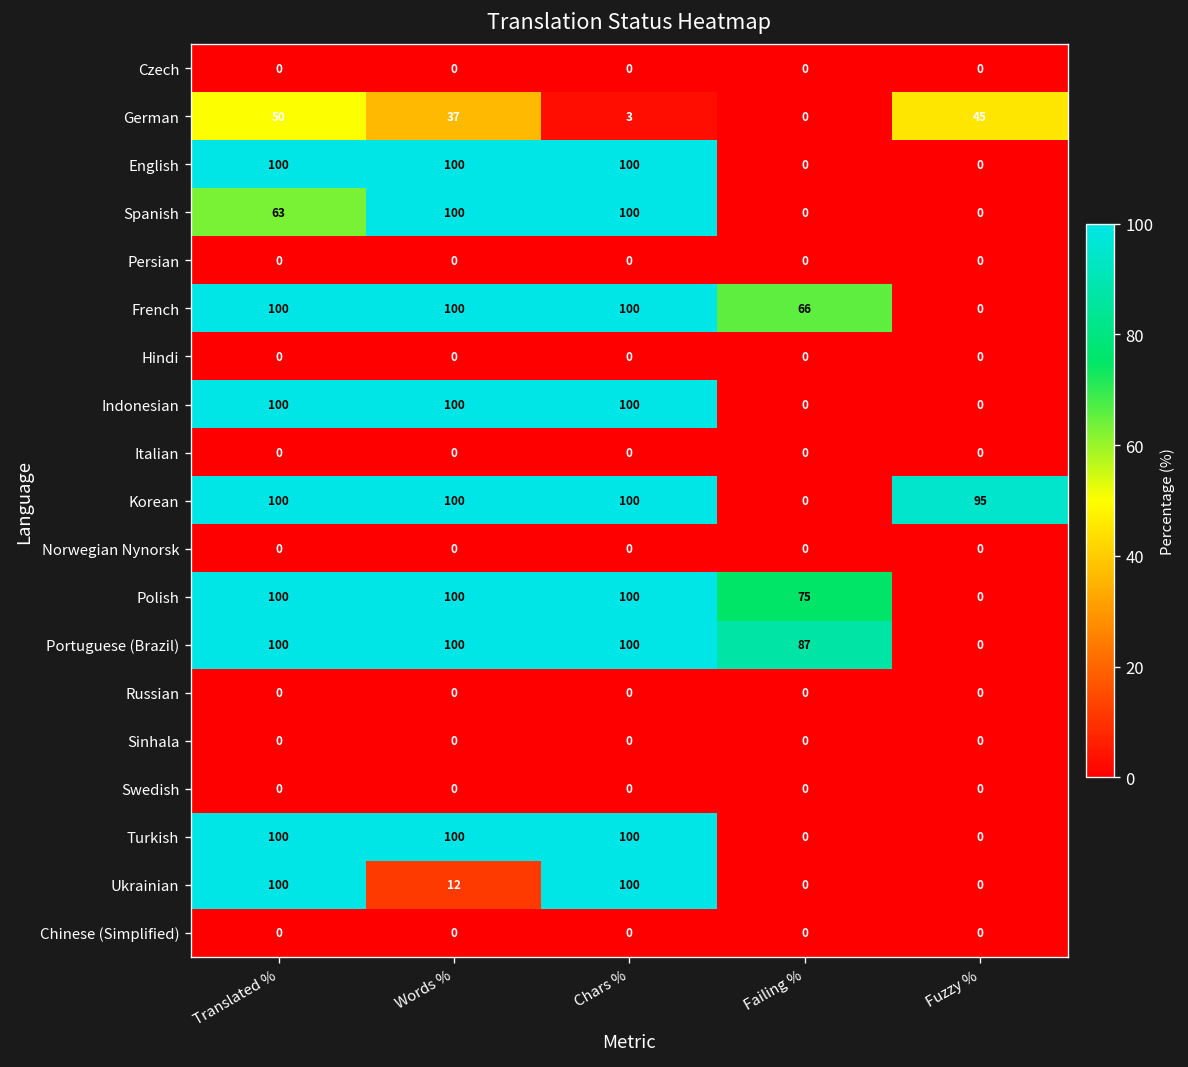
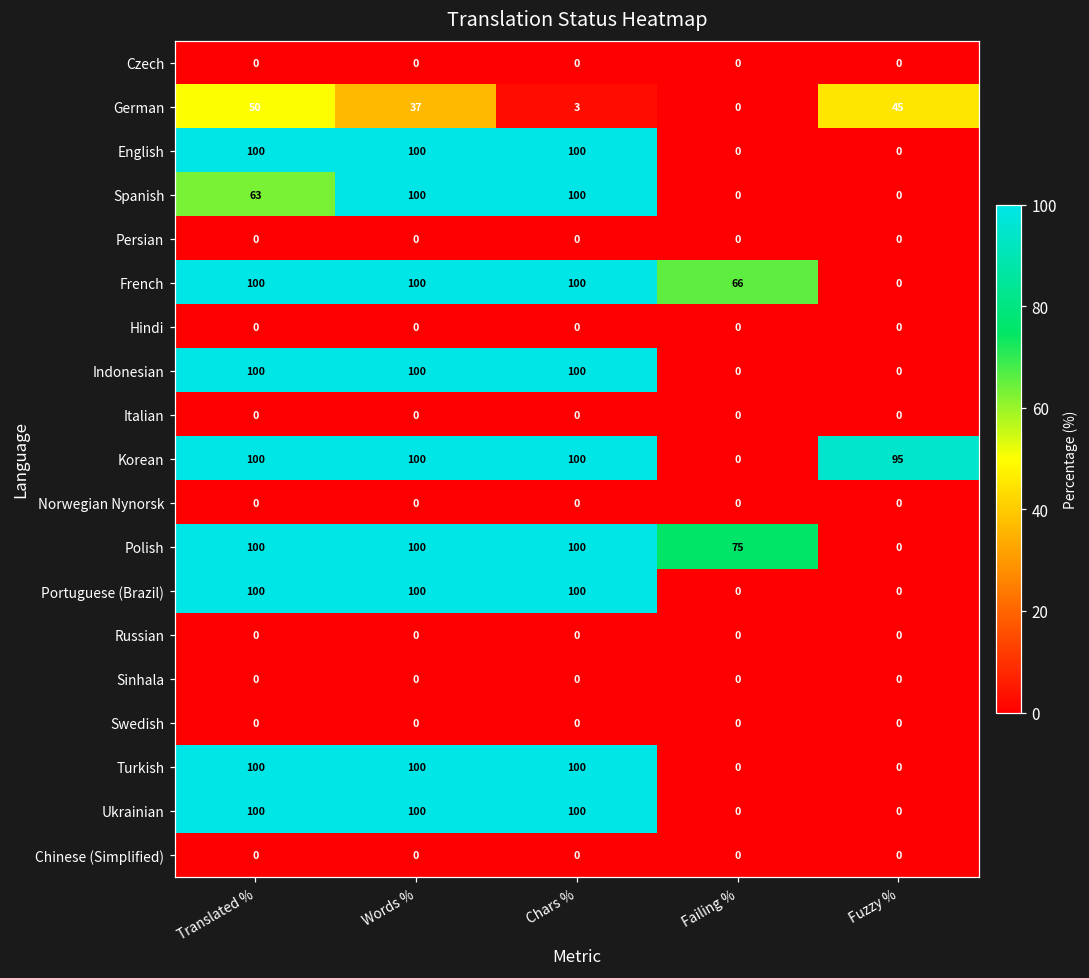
  {
    "Czech": {
      "Translated %": 0,
      "Words %": 0,
      "Chars %": 0,
      "Failing %": 0,
      "Fuzzy %": 0
    },
    "German": {
      "Translated %": 50,
      "Words %": 37,
      "Chars %": 3,
      "Failing %": 0,
      "Fuzzy %": 45
    },
    "English": {
      "Translated %": 100,
      "Words %": 100,
      "Chars %": 100,
      "Failing %": 0,
      "Fuzzy %": 0
    },
    "Spanish": {
      "Translated %": 63,
      "Words %": 100,
      "Chars %": 100,
      "Failing %": 0,
      "Fuzzy %": 0
    },
    "Persian": {
      "Translated %": 0,
      "Words %": 0,
      "Chars %": 0,
      "Failing %": 0,
      "Fuzzy %": 0
    },
    "French": {
      "Translated %": 100,
      "Words %": 100,
      "Chars %": 100,
      "Failing %": 66,
      "Fuzzy %": 0
    },
    "Hindi": {
      "Translated %": 0,
      "Words %": 0,
      "Chars %": 0,
      "Failing %": 0,
      "Fuzzy %": 0
    },
    "Indonesian": {
      "Translated %": 100,
      "Words %": 100,
      "Chars %": 100,
      "Failing %": 0,
      "Fuzzy %": 0
    },
    "Italian": {
      "Translated %": 0,
      "Words %": 0,
      "Chars %": 0,
      "Failing %": 0,
      "Fuzzy %": 0
    },
    "Korean": {
      "Translated %": 100,
      "Words %": 100,
      "Chars %": 100,
      "Failing %": 0,
      "Fuzzy %": 95
    },
    "Norwegian Nynorsk": {
      "Translated %": 0,
      "Words %": 0,
      "Chars %": 0,
      "Failing %": 0,
      "Fuzzy %": 0
    },
    "Polish": {
      "Translated %": 100,
      "Words %": 100,
      "Chars %": 100,
      "Failing %": 75,
      "Fuzzy %": 0
    },
    "Portuguese (Brazil)": {
      "Translated %": 100,
      "Words %": 100,
      "Chars %": 100,
-     "Failing %": 87,
+     "Failing %": 0,
      "Fuzzy %": 0
    },
    "Russian": {
      "Translated %": 0,
      "Words %": 0,
      "Chars %": 0,
      "Failing %": 0,
      "Fuzzy %": 0
    },
    "Sinhala": {
      "Translated %": 0,
      "Words %": 0,
      "Chars %": 0,
      "Failing %": 0,
      "Fuzzy %": 0
    },
    "Swedish": {
      "Translated %": 0,
      "Words %": 0,
      "Chars %": 0,
      "Failing %": 0,
      "Fuzzy %": 0
    },
    "Turkish": {
      "Translated %": 100,
      "Words %": 100,
      "Chars %": 100,
      "Failing %": 0,
      "Fuzzy %": 0
    },
    "Ukrainian": {
      "Translated %": 100,
-     "Words %": 12,
+     "Words %": 100,
      "Chars %": 100,
      "Failing %": 0,
      "Fuzzy %": 0
    },
    "Chinese (Simplified)": {
      "Translated %": 0,
      "Words %": 0,
      "Chars %": 0,
      "Failing %": 0,
      "Fuzzy %": 0
    }
  }
